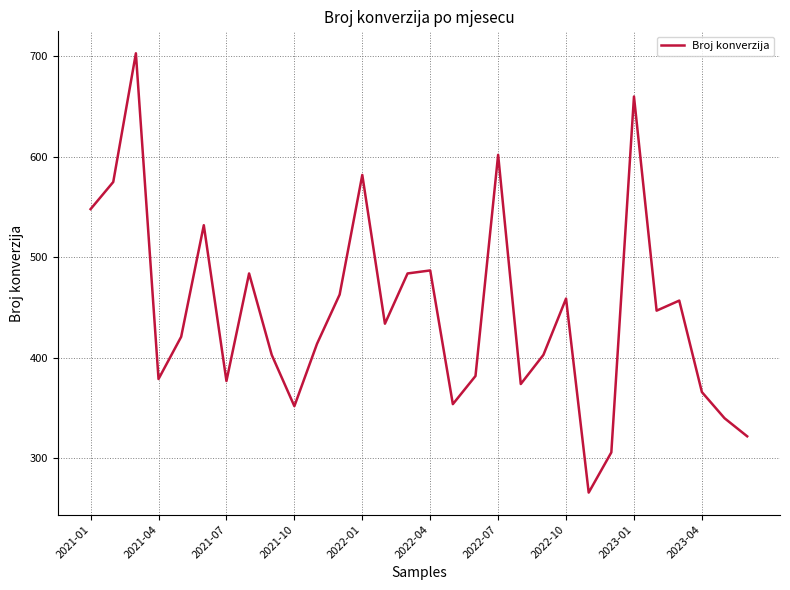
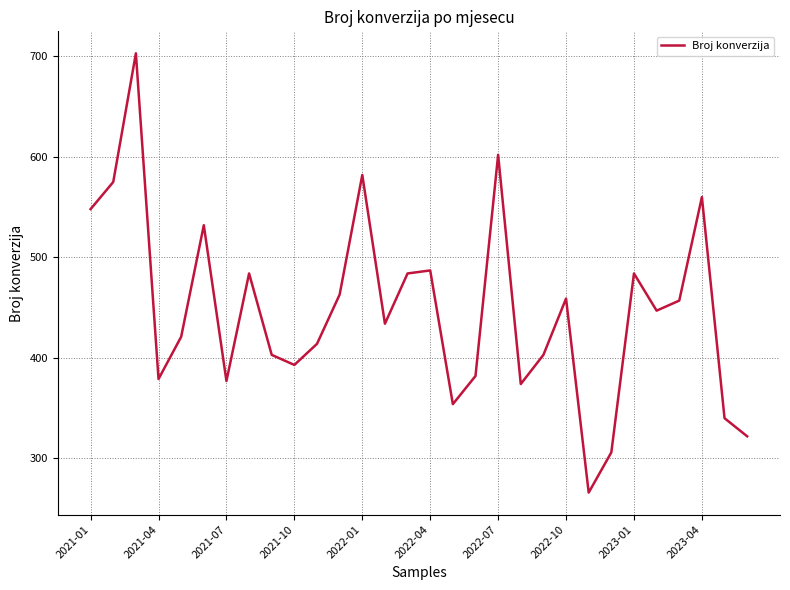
  {
    "2021-01": 548,
    "2021-04": 379,
    "2021-07": 377,
-   "2021-10": 352,
+   "2021-10": 393,
    "2022-01": 582,
    "2022-04": 487,
    "2022-07": 602,
    "2022-10": 459,
-   "2023-01": 660,
-   "2023-04": 366
+   "2023-01": 484,
+   "2023-04": 560
  }
